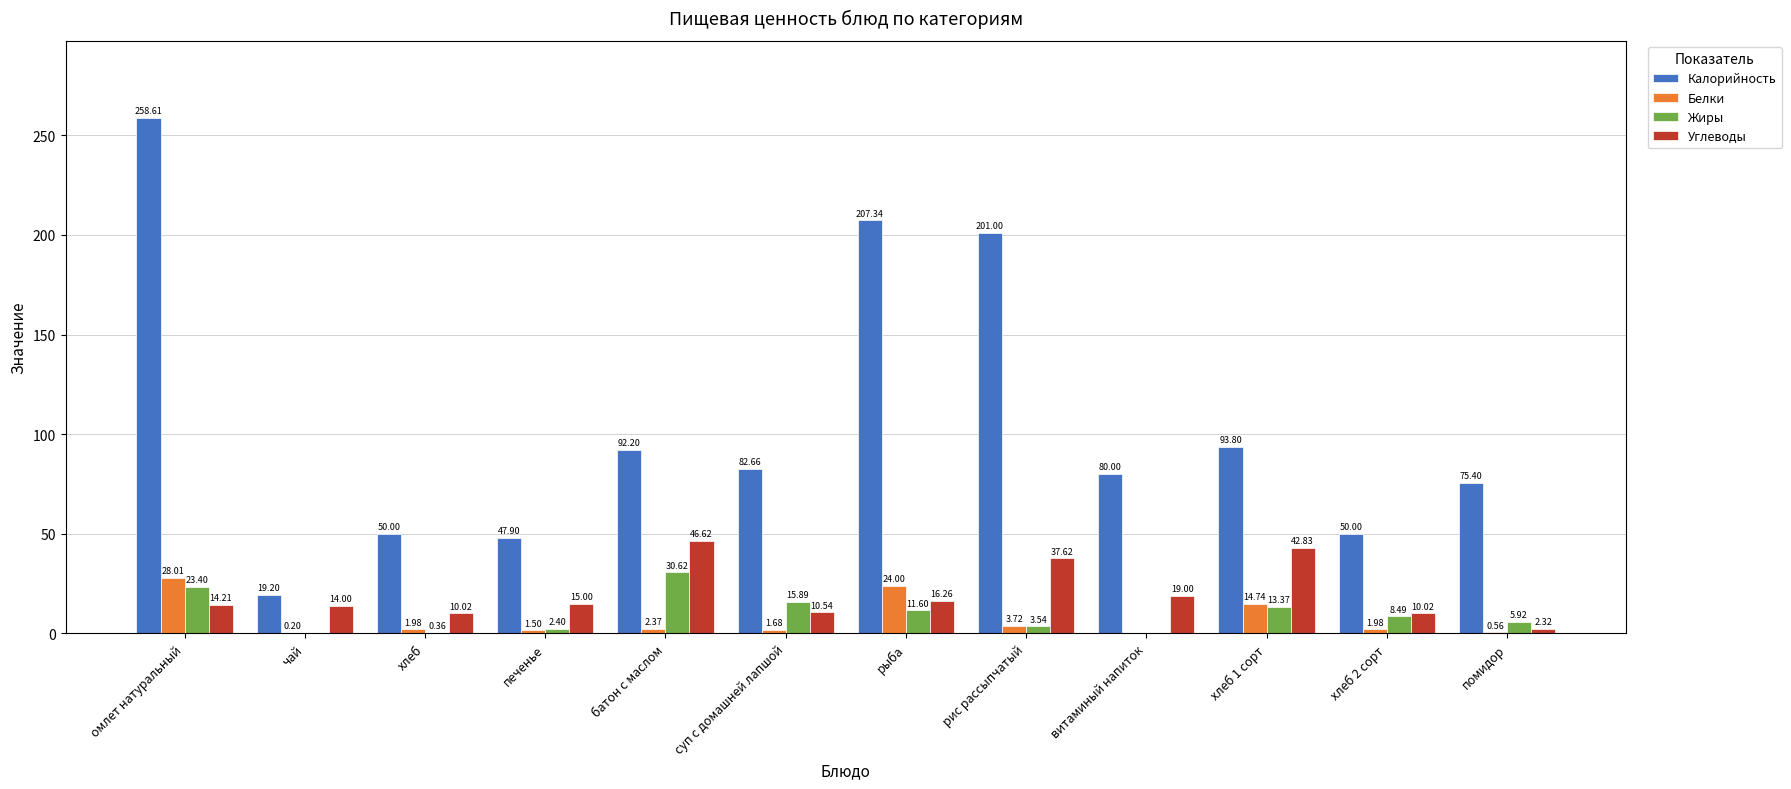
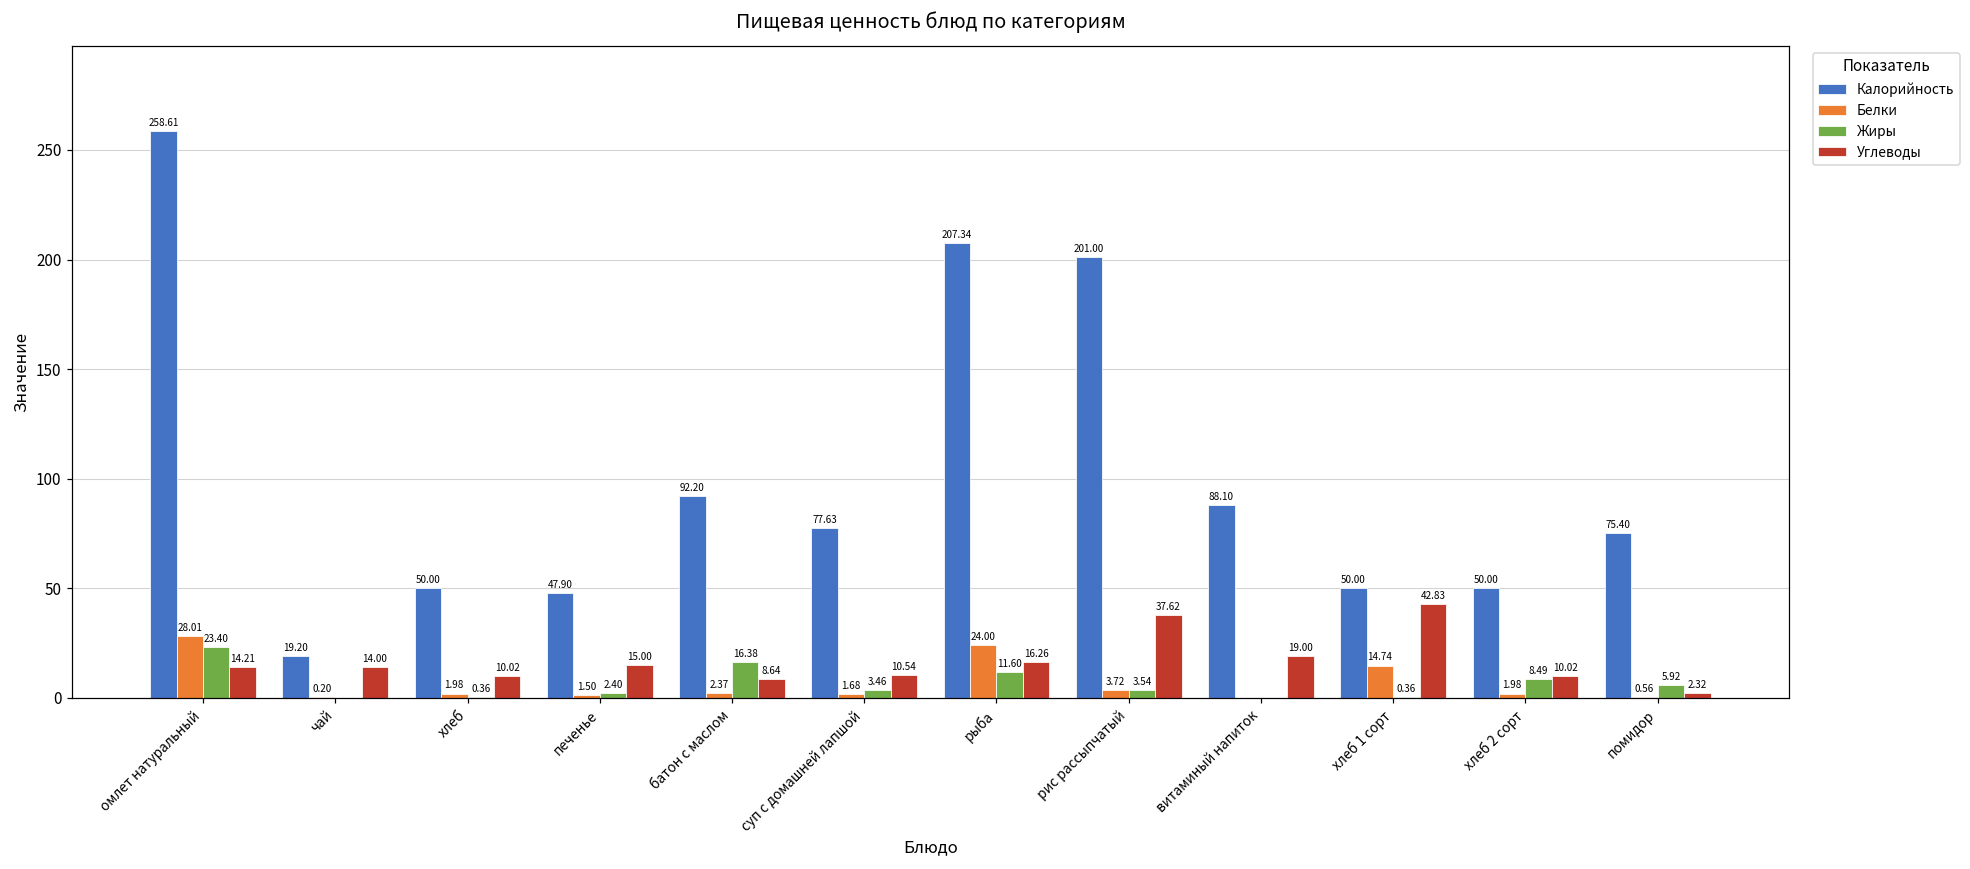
  {
    "Калорийность": {
      "омлет натуральный": 258.61,
      "чай": 19.20,
      "хлеб": 50.00,
      "печенье": 47.90,
      "батон с маслом": 92.20,
-     "суп с домашней лапшой": 82.66,
+     "суп с домашней лапшой": 77.63,
      "рыба": 207.34,
      "рис рассыпчатый": 201.00,
-     "витаминый напиток": 80.00,
-     "хлеб 1 сорт": 93.80,
+     "витаминый напиток": 88.10,
+     "хлеб 1 сорт": 50.00,
      "хлеб 2 сорт": 50.00,
      "помидор": 75.40
    },
    "Белки": {
      "омлет натуральный": 28.01,
      "чай": 0.20,
      "хлеб": 1.98,
      "печенье": 1.50,
      "батон с маслом": 2.37,
      "суп с домашней лапшой": 1.68,
      "рыба": 24.00,
      "рис рассыпчатый": 3.72,
      "хлеб 1 сорт": 14.74,
      "хлеб 2 сорт": 1.98,
      "помидор": 0.56
    },
    "Жиры": {
      "омлет натуральный": 23.40,
      "хлеб": 0.36,
      "печенье": 2.40,
-     "батон с маслом": 30.62,
-     "суп с домашней лапшой": 15.89,
+     "батон с маслом": 16.38,
+     "суп с домашней лапшой": 3.46,
      "рыба": 11.60,
      "рис рассыпчатый": 3.54,
-     "хлеб 1 сорт": 13.37,
+     "хлеб 1 сорт": 0.36,
      "хлеб 2 сорт": 8.49,
      "помидор": 5.92
    },
    "Углеводы": {
      "омлет натуральный": 14.21,
      "чай": 14.00,
      "хлеб": 10.02,
      "печенье": 15.00,
-     "батон с маслом": 46.62,
+     "батон с маслом": 8.64,
      "суп с домашней лапшой": 10.54,
      "рыба": 16.26,
      "рис рассыпчатый": 37.62,
      "витаминый напиток": 19.00,
      "хлеб 1 сорт": 42.83,
      "хлеб 2 сорт": 10.02,
      "помидор": 2.32
    }
  }
